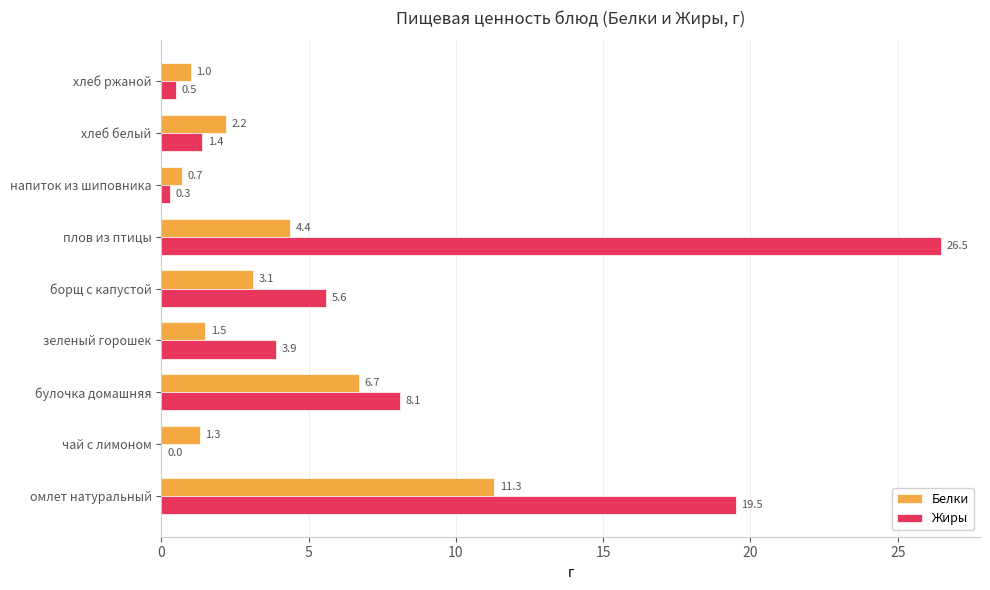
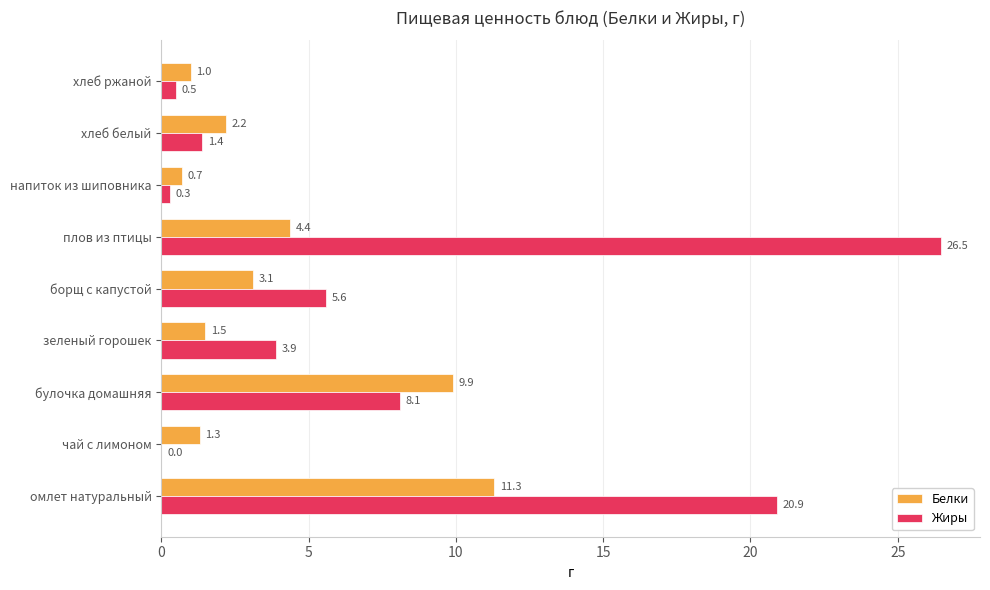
  {
    "Белки": {
      "хлеб ржаной": 1.0,
      "хлеб белый": 2.2,
      "напиток из шиповника": 0.7,
      "плов из птицы": 4.4,
      "борщ с капустой": 3.1,
      "зеленый горошек": 1.5,
-     "булочка домашняя": 6.7,
+     "булочка домашняя": 9.9,
      "чай с лимоном": 1.3,
      "омлет натуральный": 11.3
    },
    "Жиры": {
      "хлеб ржаной": 0.5,
      "хлеб белый": 1.4,
      "напиток из шиповника": 0.3,
      "плов из птицы": 26.5,
      "борщ с капустой": 5.6,
      "зеленый горошек": 3.9,
      "булочка домашняя": 8.1,
      "чай с лимоном": 0.0,
-     "омлет натуральный": 19.5
+     "омлет натуральный": 20.9
    }
  }
